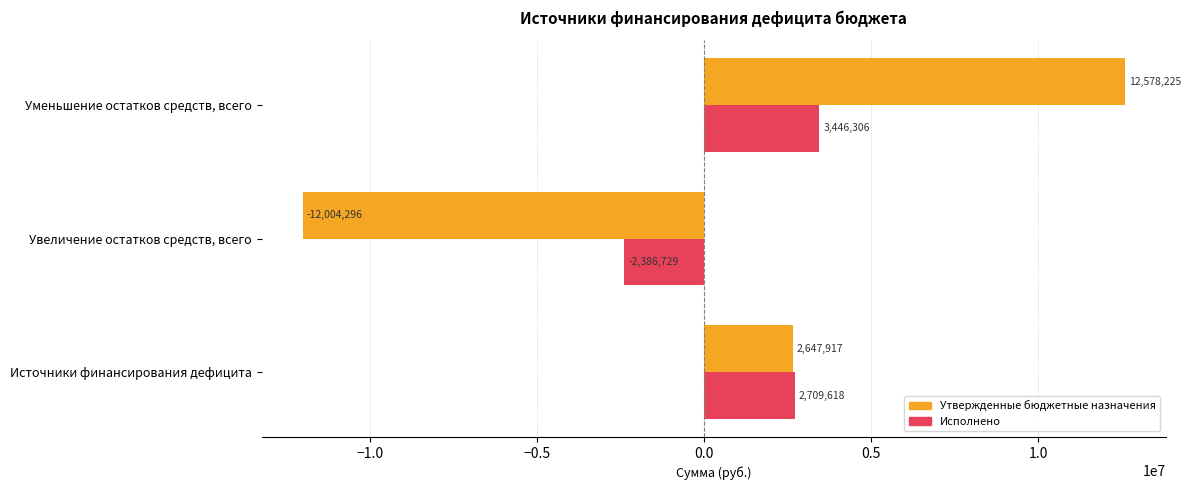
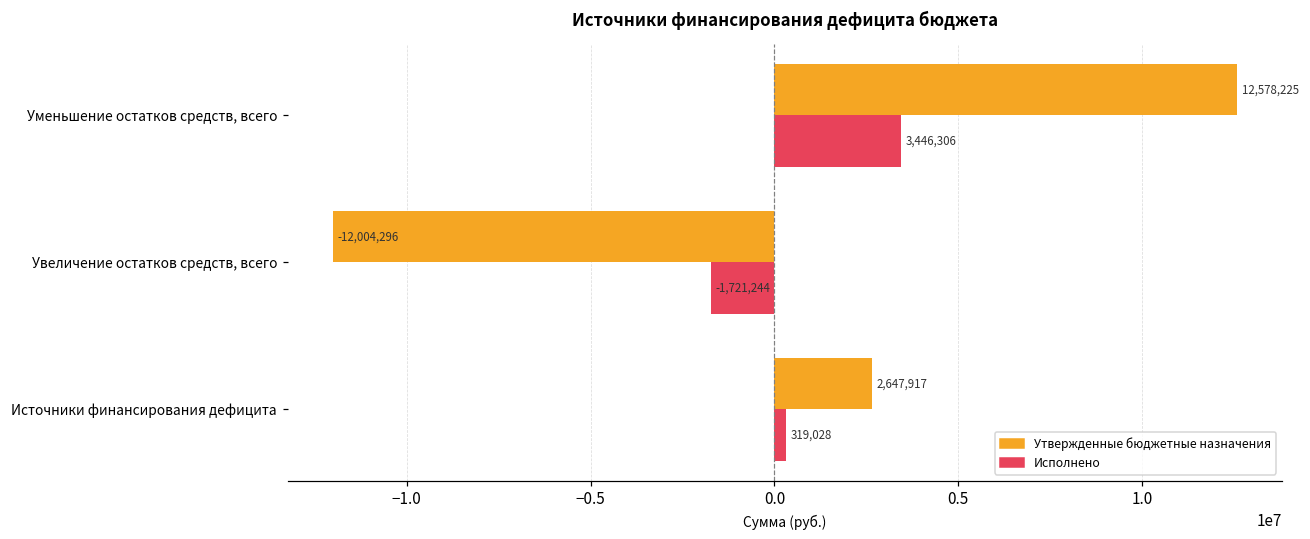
  {
    "Утвержденные бюджетные назначения": {
      "Уменьшение остатков средств, всего": "12,578,225",
      "Увеличение остатков средств, всего": "-12,004,296",
      "Источники финансирования дефицита": "2,647,917"
    },
    "Исполнено": {
      "Уменьшение остатков средств, всего": "3,446,306",
-     "Увеличение остатков средств, всего": "-2,386,729",
-     "Источники финансирования дефицита": "2,709,618"
+     "Увеличение остатков средств, всего": "-1,721,244",
+     "Источники финансирования дефицита": "319,028"
    }
  }
